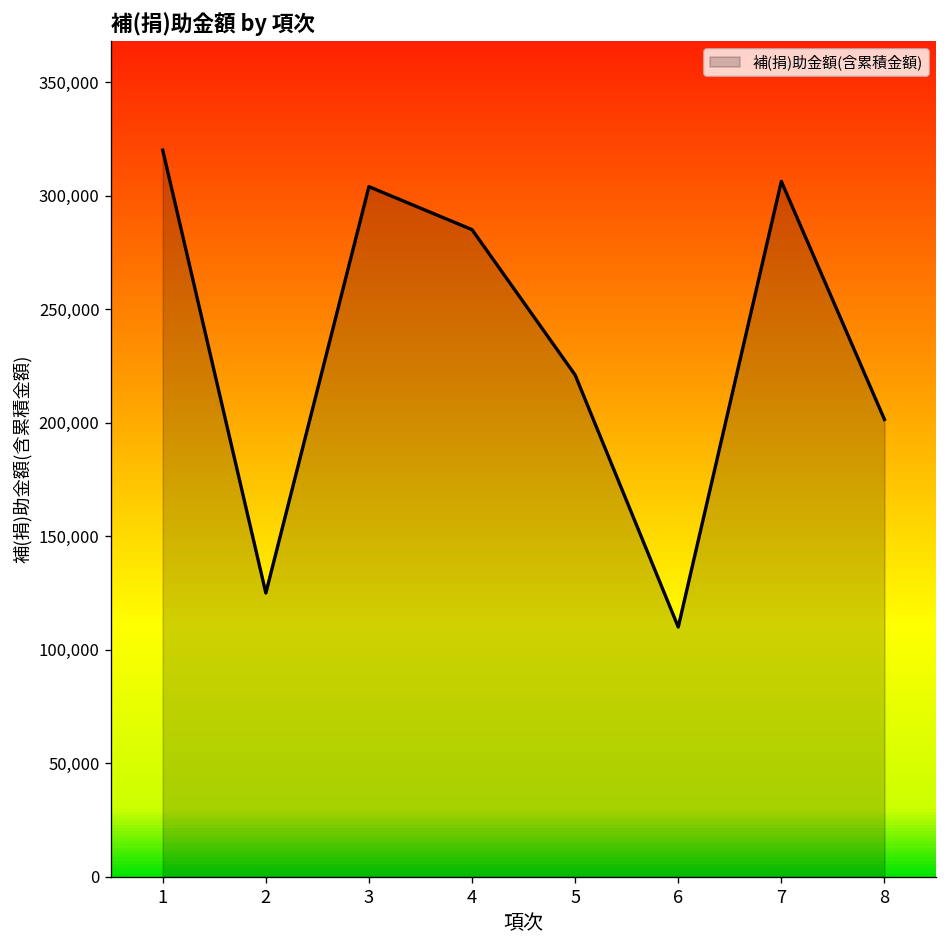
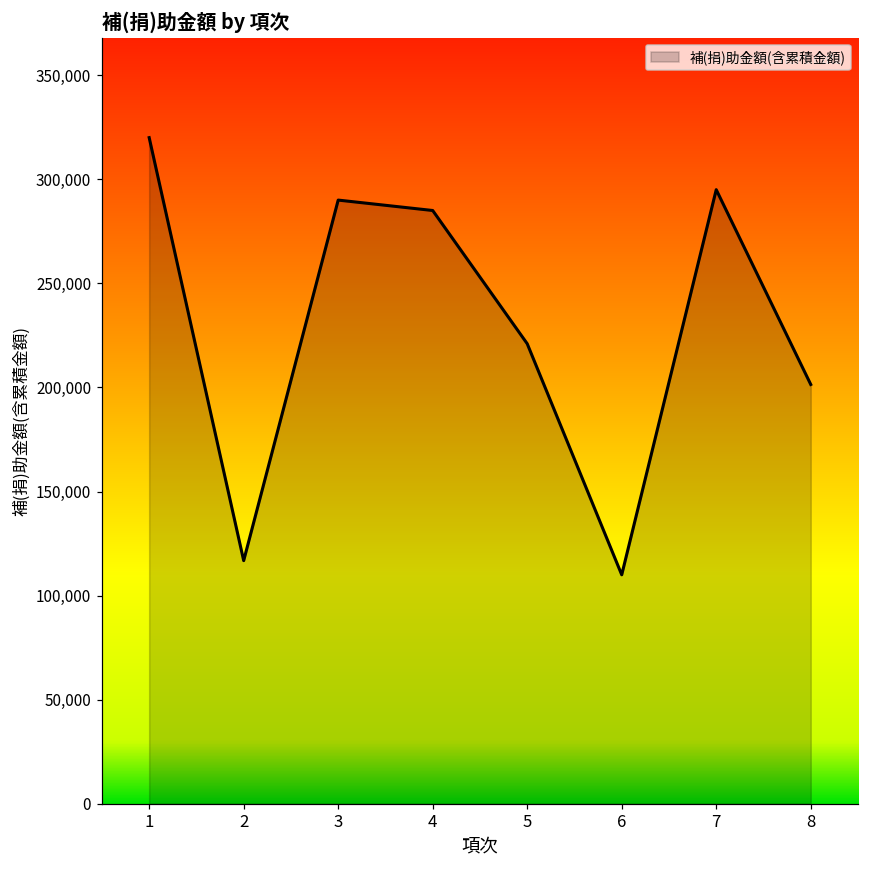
  {
    "1": "320,000",
-   "2": "125,000",
-   "3": "304,000",
+   "2": "117,000",
+   "3": "290,000",
    "4": "285,000",
    "5": "221,000",
    "6": "110,000",
-   "7": "306,000",
+   "7": "295,000",
    "8": "201,000"
  }
